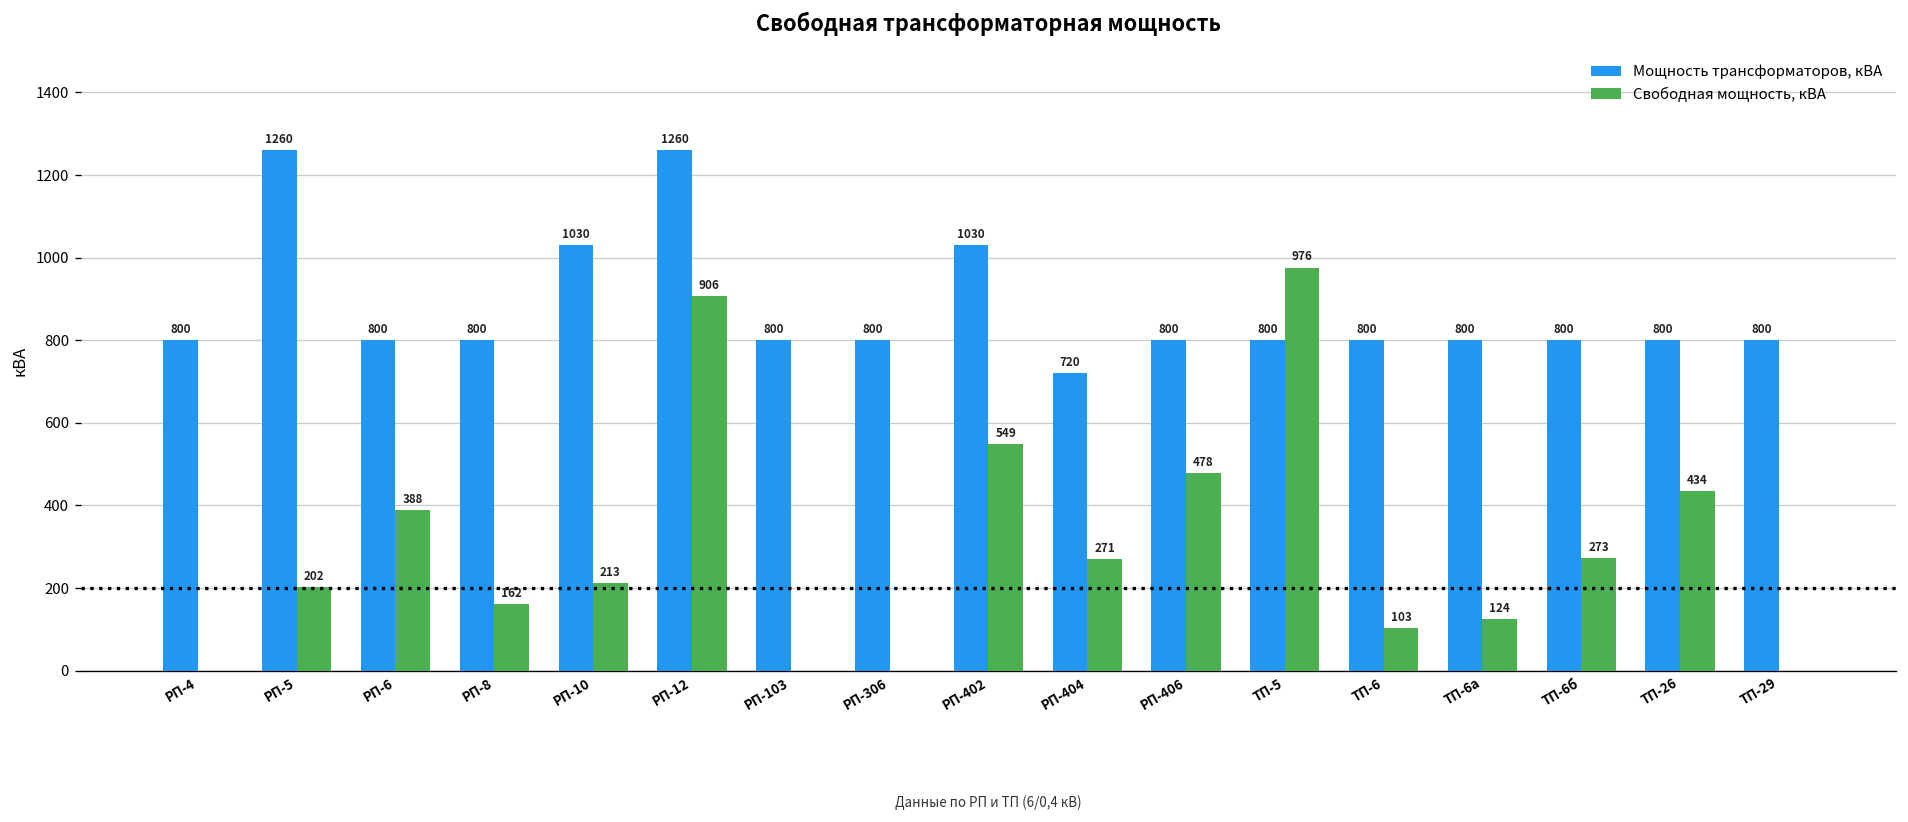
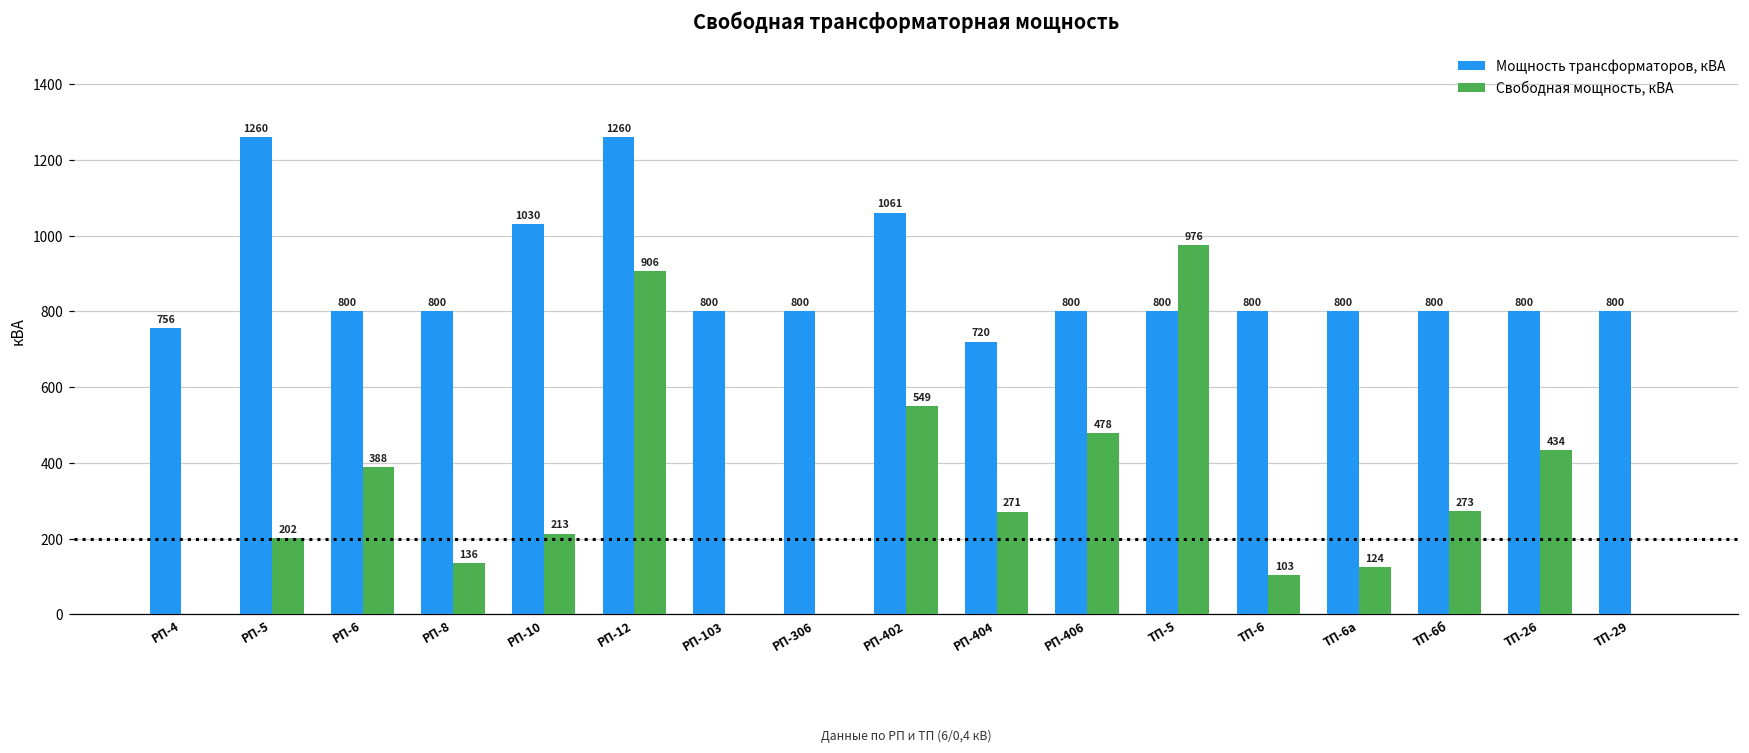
  {
    "Мощность трансформаторов, кВА": {
-     "РП-4": 800,
+     "РП-4": 756,
      "РП-5": 1260,
      "РП-6": 800,
      "РП-8": 800,
      "РП-10": 1030,
      "РП-12": 1260,
      "РП-103": 800,
      "РП-306": 800,
-     "РП-402": 1030,
+     "РП-402": 1061,
      "РП-404": 720,
      "РП-406": 800,
      "ТП-5": 800,
      "ТП-6": 800,
      "ТП-6а": 800,
      "ТП-6б": 800,
      "ТП-26": 800,
      "ТП-29": 800
    },
    "Свободная мощность, кВА": {
      "РП-5": 202,
      "РП-6": 388,
-     "РП-8": 162,
+     "РП-8": 136,
      "РП-10": 213,
      "РП-12": 906,
      "РП-402": 549,
      "РП-404": 271,
      "РП-406": 478,
      "ТП-5": 976,
      "ТП-6": 103,
      "ТП-6а": 124,
      "ТП-6б": 273,
      "ТП-26": 434
    }
  }
